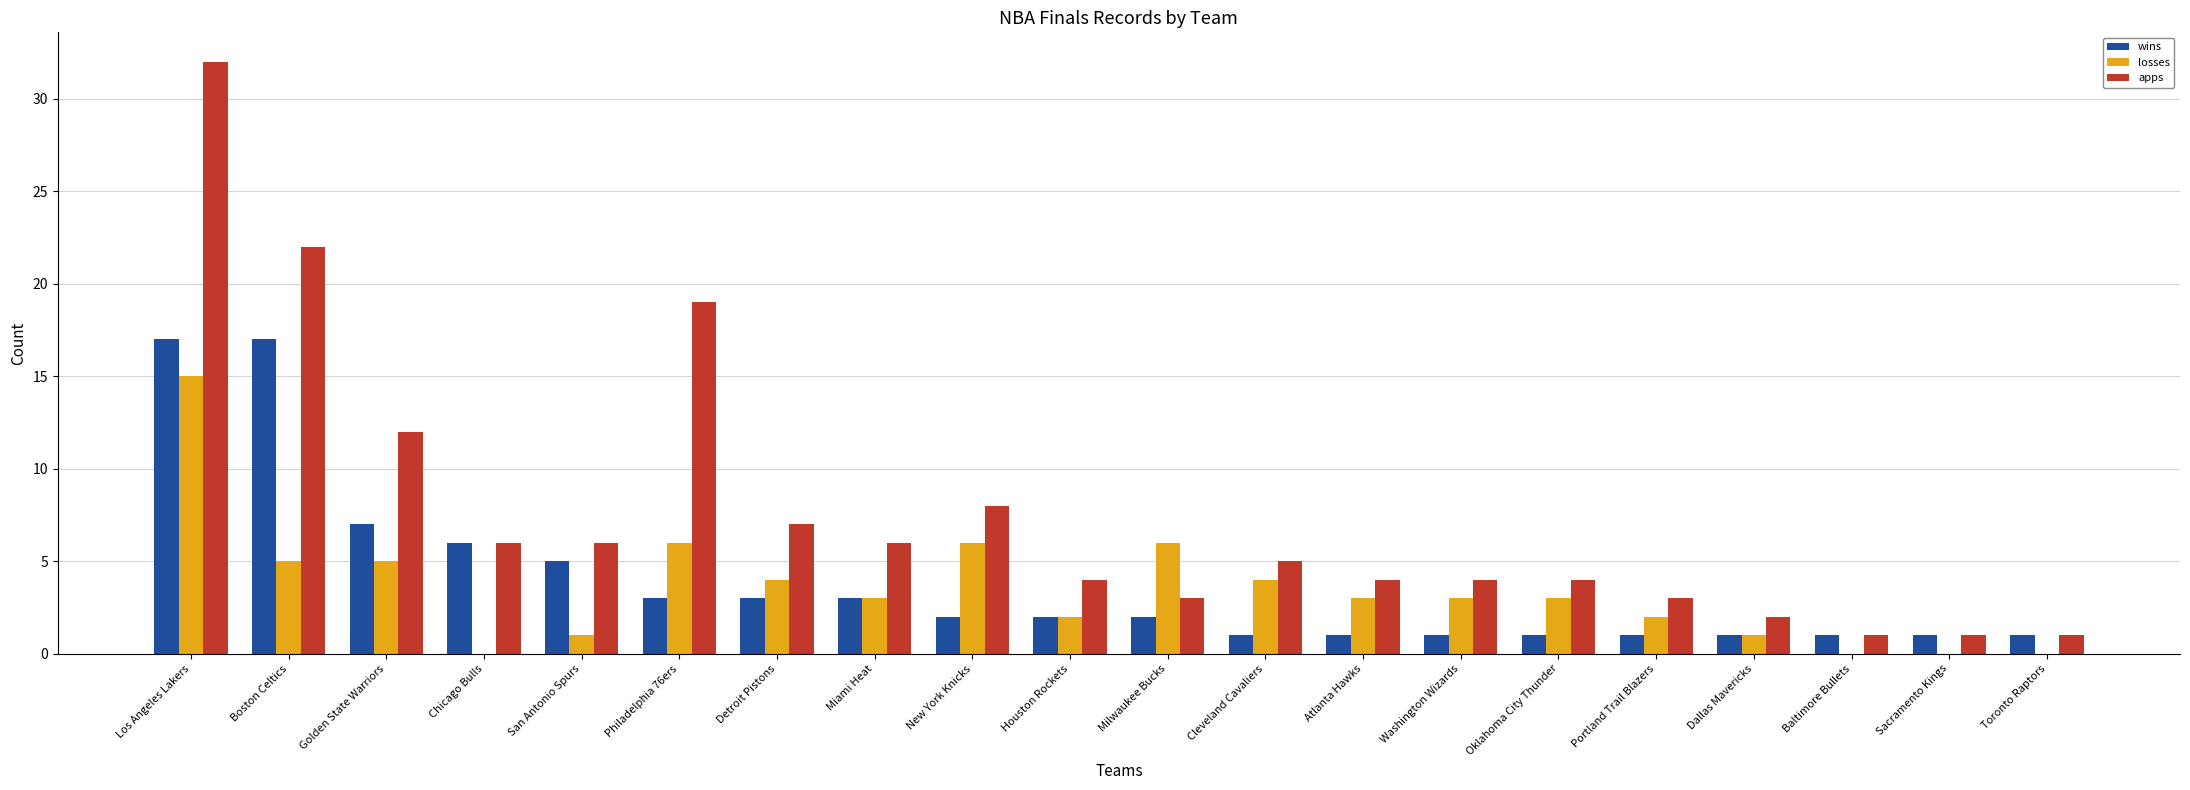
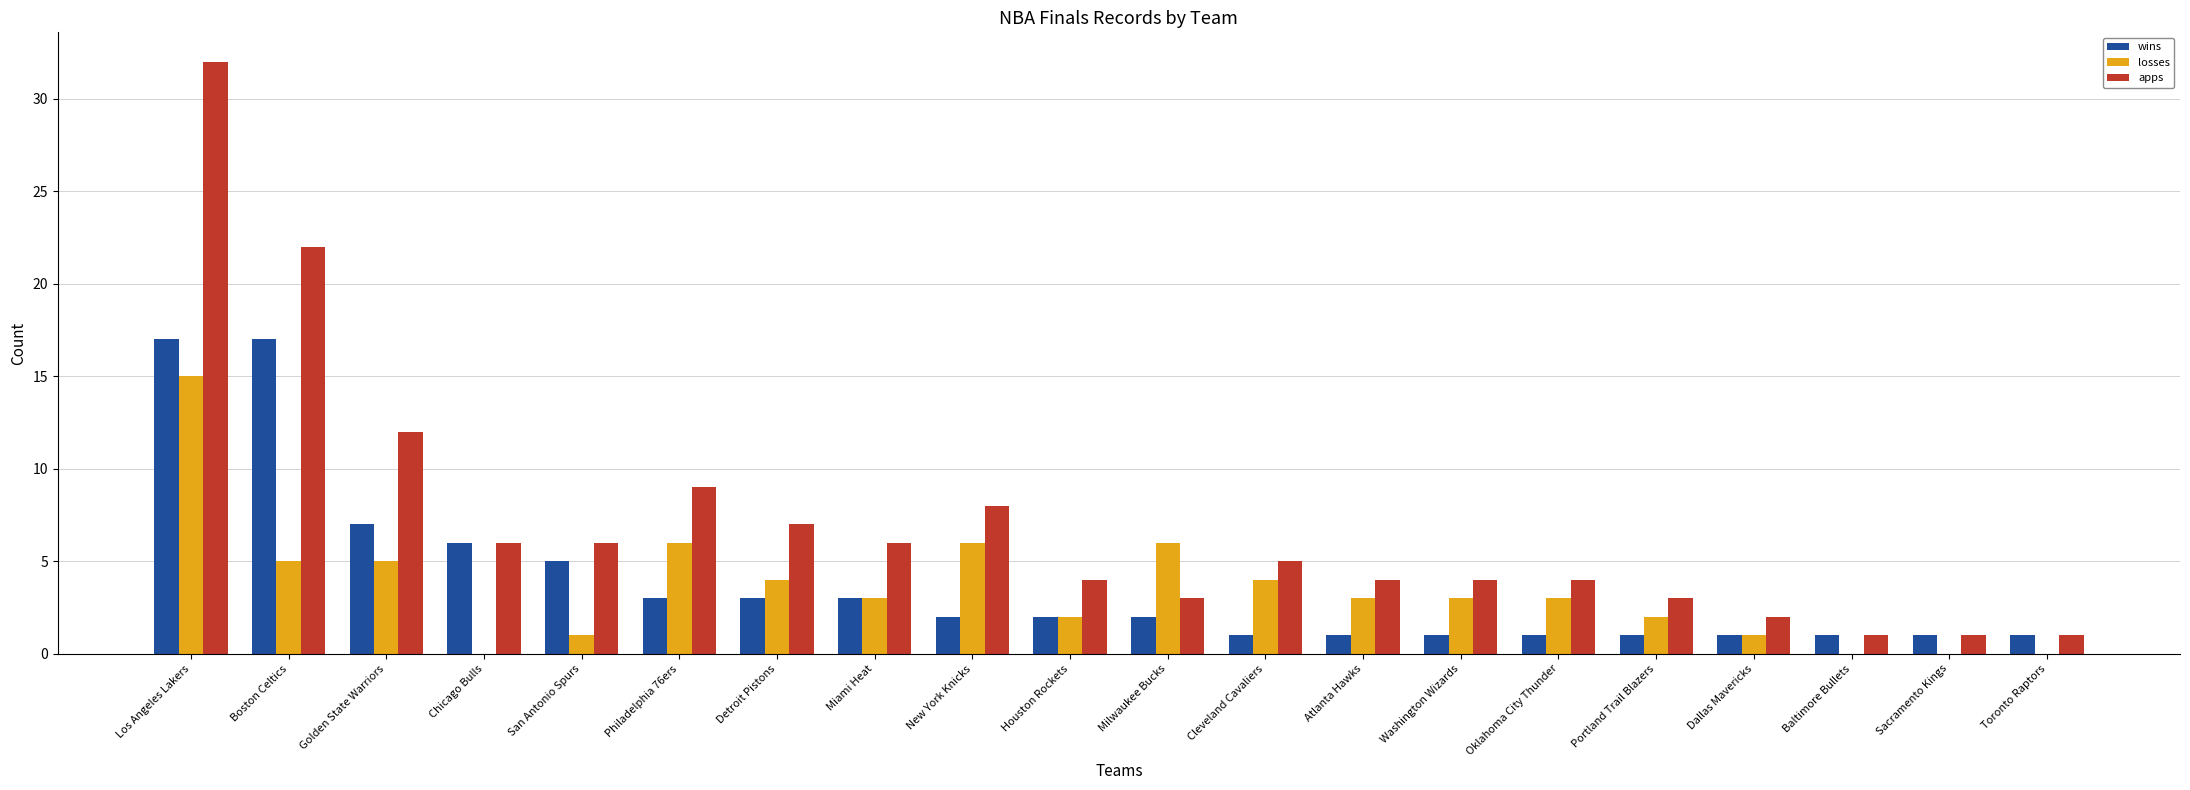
  {
    "wins": {
      "Los Angeles Lakers": 17,
      "Boston Celtics": 17,
      "Golden State Warriors": 7,
      "Chicago Bulls": 6,
      "San Antonio Spurs": 5,
      "Philadelphia 76ers": 3,
      "Detroit Pistons": 3,
      "Miami Heat": 3,
      "New York Knicks": 2,
      "Houston Rockets": 2,
      "Milwaukee Bucks": 2,
      "Cleveland Cavaliers": 1,
      "Atlanta Hawks": 1,
      "Washington Wizards": 1,
      "Oklahoma City Thunder": 1,
      "Portland Trail Blazers": 1,
      "Dallas Mavericks": 1,
      "Baltimore Bullets": 1,
      "Sacramento Kings": 1,
      "Toronto Raptors": 1
    },
    "losses": {
      "Los Angeles Lakers": 15,
      "Boston Celtics": 5,
      "Golden State Warriors": 5,
      "Chicago Bulls": 0,
      "San Antonio Spurs": 1,
      "Philadelphia 76ers": 6,
      "Detroit Pistons": 4,
      "Miami Heat": 3,
      "New York Knicks": 6,
      "Houston Rockets": 2,
      "Milwaukee Bucks": 6,
      "Cleveland Cavaliers": 4,
      "Atlanta Hawks": 3,
      "Washington Wizards": 3,
      "Oklahoma City Thunder": 3,
      "Portland Trail Blazers": 2,
      "Dallas Mavericks": 1,
      "Baltimore Bullets": 0,
      "Sacramento Kings": 0,
      "Toronto Raptors": 0
    },
    "apps": {
      "Los Angeles Lakers": 32,
      "Boston Celtics": 22,
      "Golden State Warriors": 12,
      "Chicago Bulls": 6,
      "San Antonio Spurs": 6,
-     "Philadelphia 76ers": 19,
+     "Philadelphia 76ers": 9,
      "Detroit Pistons": 7,
      "Miami Heat": 6,
      "New York Knicks": 8,
      "Houston Rockets": 4,
      "Milwaukee Bucks": 3,
      "Cleveland Cavaliers": 5,
      "Atlanta Hawks": 4,
      "Washington Wizards": 4,
      "Oklahoma City Thunder": 4,
      "Portland Trail Blazers": 3,
      "Dallas Mavericks": 2,
      "Baltimore Bullets": 1,
      "Sacramento Kings": 1,
      "Toronto Raptors": 1
    }
  }
